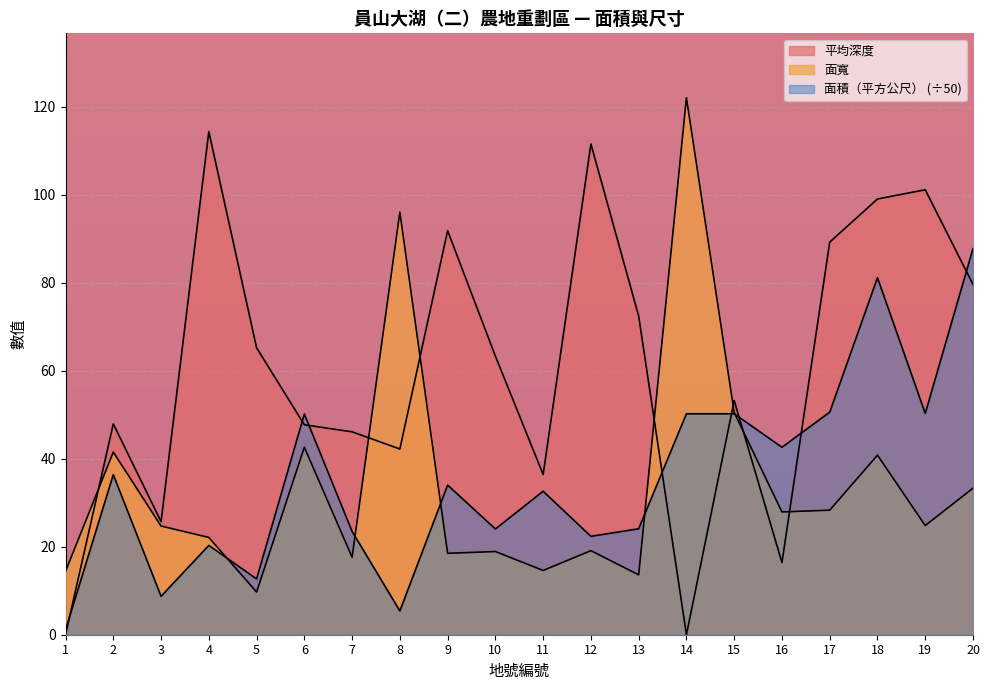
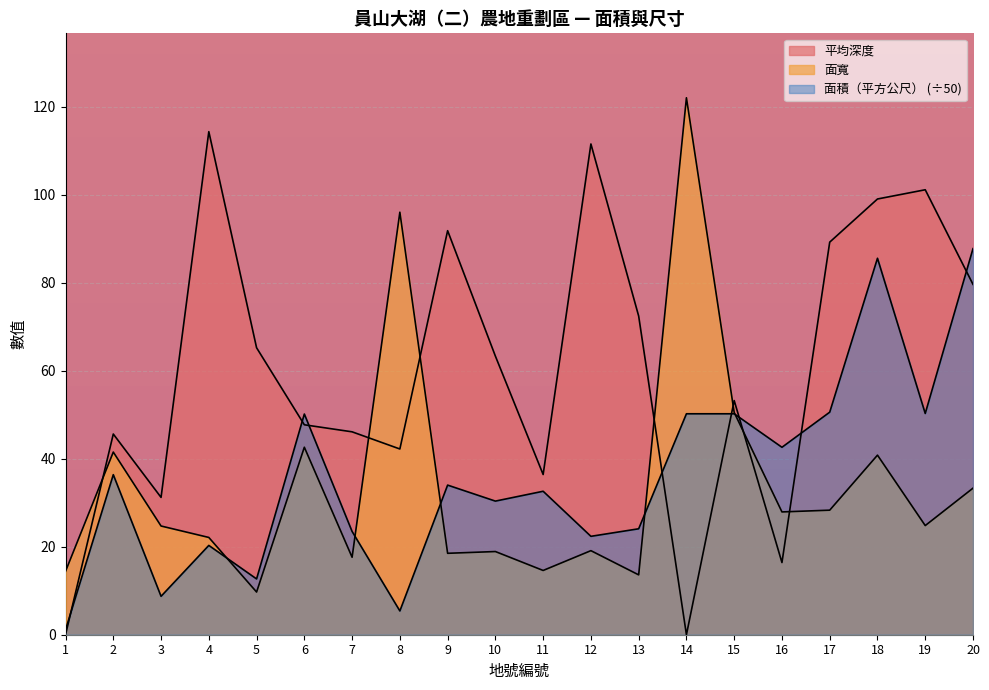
  {
    "平均深度": {
      "1": 0,
-     "2": 48,
-     "3": 26,
+     "2": 46,
+     "3": 31,
      "4": 114,
      "5": 65,
      "6": 48,
      "7": 46,
      "8": 42,
      "9": 92,
      "10": 63,
      "11": 36,
      "12": 112,
      "13": 72,
      "14": 0,
      "15": 53,
      "16": 16,
      "17": 89,
      "18": 99,
      "19": 101,
      "20": 80
    },
    "面寬": {
      "1": 14,
      "2": 42,
      "3": 25,
      "4": 22,
      "5": 10,
      "6": 43,
      "7": 18,
      "8": 96,
      "9": 19,
      "10": 19,
      "11": 15,
      "12": 19,
      "13": 14,
      "14": 122,
      "16": 28,
      "17": 28,
      "18": 41,
      "19": 25,
      "20": 33
    },
    "面積（平方公尺） (÷50)": {
      "1": 1,
      "2": 36,
      "3": 9,
      "4": 20,
      "5": 13,
      "6": 50,
      "7": 23,
      "8": 5,
      "9": 34,
-     "10": 24,
+     "10": 30,
      "11": 33,
      "12": 22,
      "13": 24,
      "14": 50,
      "16": 43,
      "17": 51,
-     "18": 81,
+     "18": 86,
      "19": 50,
      "20": 88
    }
  }
